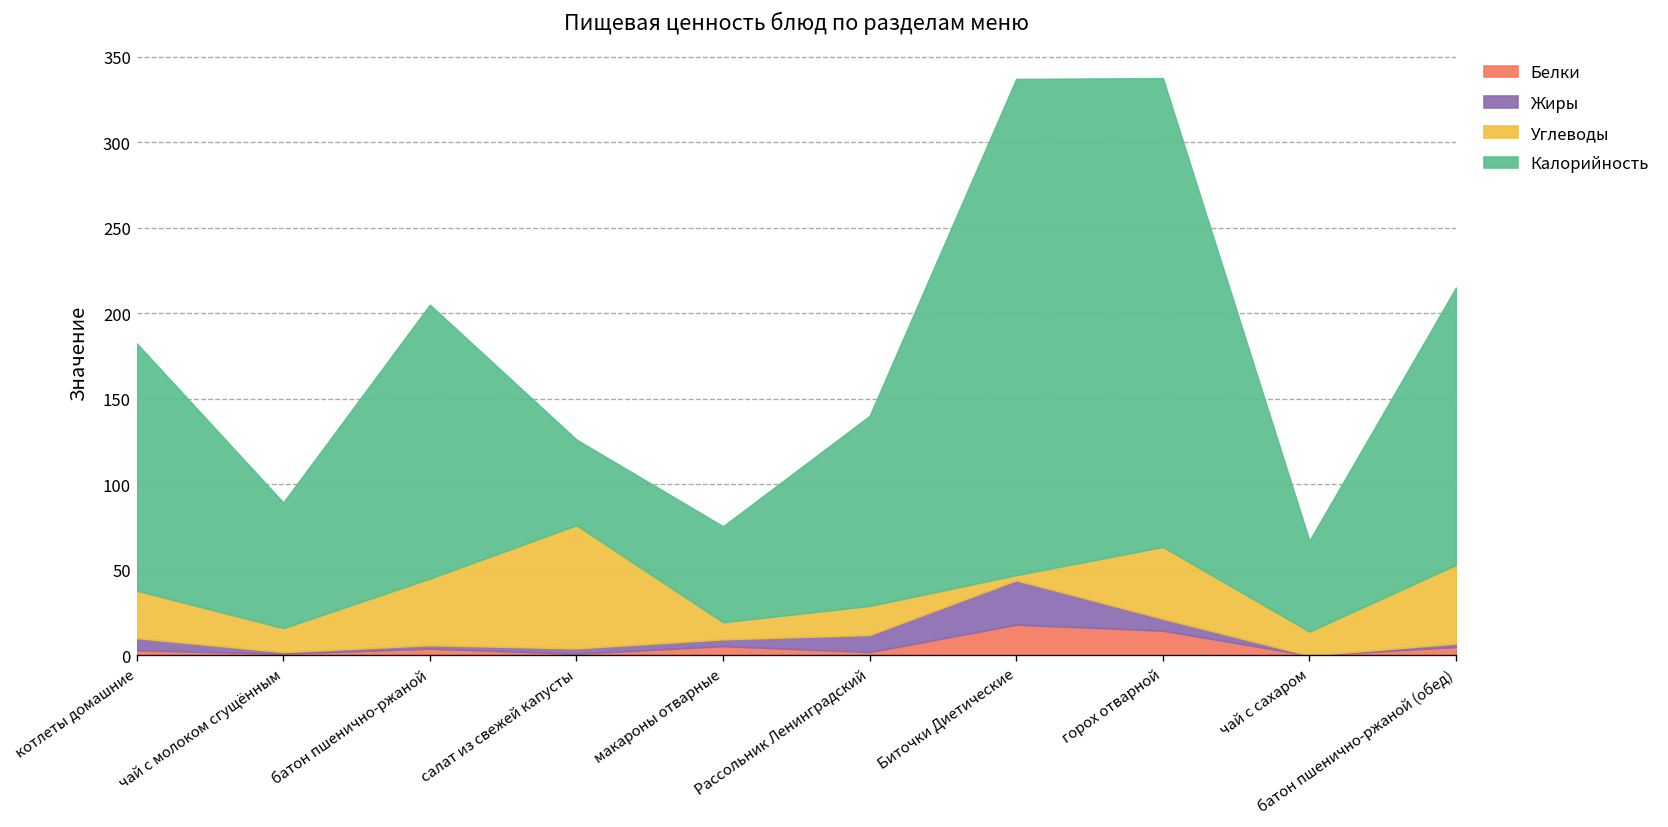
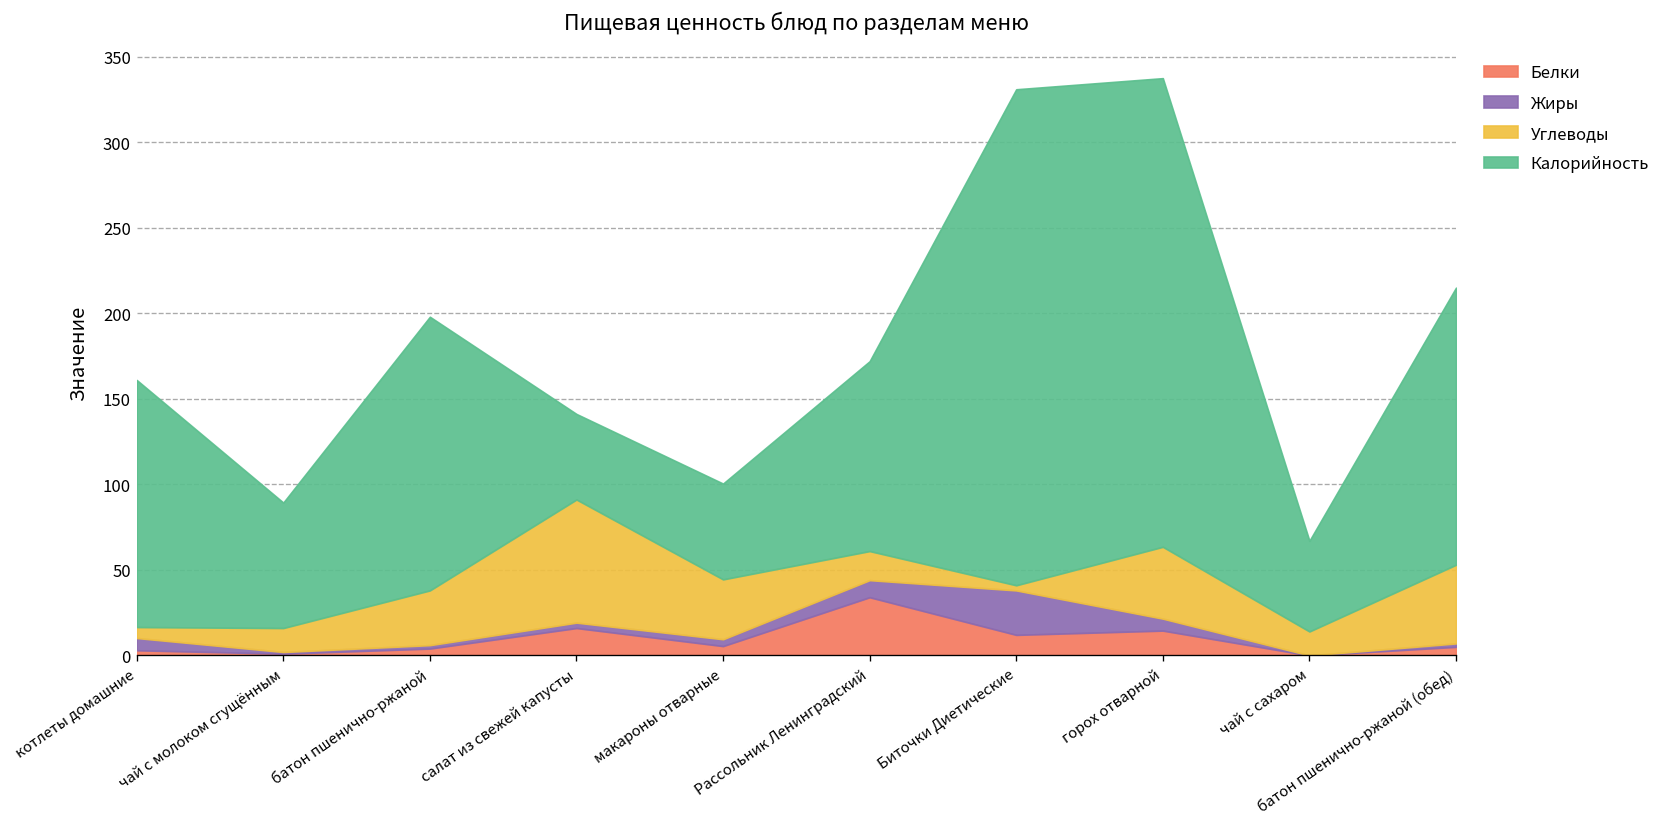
  {
    "Белки": {
      "котлеты домашние": 3,
      "батон пшенично-ржаной": 4,
-     "салат из свежей капусты": 1,
+     "салат из свежей капусты": 16,
      "макароны отварные": 5,
-     "Рассольник Ленинградский": 2,
-     "Биточки Диетические": 18,
+     "Рассольник Ленинградский": 34,
+     "Биточки Диетические": 12,
      "горох отварной": 15,
      "батон пшенично-ржаной (обед)": 5
    },
    "Жиры": {
      "котлеты домашние": 7,
      "батон пшенично-ржаной": 2,
      "салат из свежей капусты": 3,
      "макароны отварные": 4,
      "Рассольник Ленинградский": 10,
      "Биточки Диетические": 26,
      "горох отварной": 7,
      "батон пшенично-ржаной (обед)": 2
    },
    "Углеводы": {
-     "котлеты домашние": 28,
+     "котлеты домашние": 6,
      "чай с молоком сгущённым": 14,
-     "батон пшенично-ржаной": 39,
+     "батон пшенично-ржаной": 32,
      "салат из свежей капусты": 72,
-     "макароны отварные": 10,
+     "макароны отварные": 35,
      "Рассольник Ленинградский": 17,
      "Биточки Диетические": 3,
      "горох отварной": 42,
      "чай с сахаром": 14,
      "батон пшенично-ржаной (обед)": 46
    },
    "Калорийность": {
      "котлеты домашние": 144,
      "чай с молоком сгущённым": 73,
      "батон пшенично-ржаной": 160,
      "салат из свежей капусты": 50,
      "макароны отварные": 56,
      "Рассольник Ленинградский": 111,
      "Биточки Диетические": 290,
      "горох отварной": 274,
      "чай с сахаром": 53,
      "батон пшенично-ржаной (обед)": 162
    }
  }
